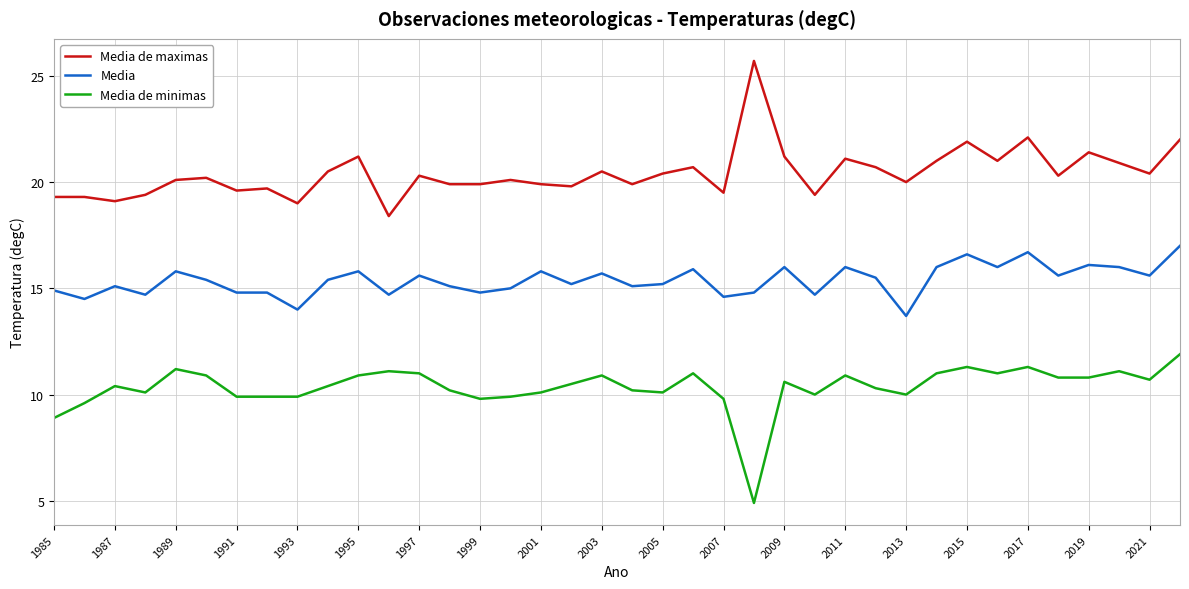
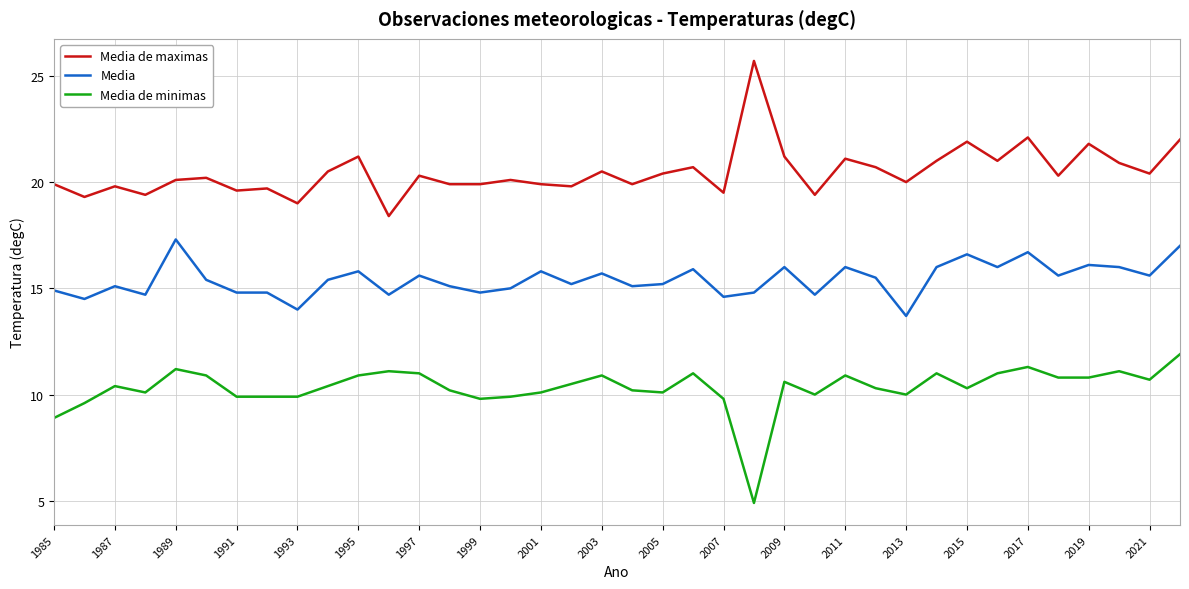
  {
    "Media de maximas": {
-     "1985": 19.3,
-     "1987": 19.1,
+     "1985": 19.9,
+     "1987": 19.8,
      "1989": 20.1,
      "1991": 19.6,
      "1993": 19.0,
      "1995": 21.2,
      "1997": 20.3,
      "1999": 19.9,
      "2001": 19.9,
      "2003": 20.5,
      "2005": 20.4,
      "2007": 19.5,
      "2009": 21.2,
      "2011": 21.1,
      "2013": 20.0,
      "2015": 21.9,
      "2017": 22.1,
-     "2019": 21.4,
+     "2019": 21.8,
      "2021": 20.4
    },
    "Media": {
      "1985": 14.9,
      "1987": 15.1,
-     "1989": 15.8,
+     "1989": 17.3,
      "1991": 14.8,
      "1993": 14.0,
      "1995": 15.8,
      "1997": 15.6,
      "1999": 14.8,
      "2001": 15.8,
      "2003": 15.7,
      "2005": 15.2,
      "2007": 14.6,
      "2009": 16.0,
      "2011": 16.0,
      "2013": 13.7,
      "2015": 16.6,
      "2017": 16.7,
      "2019": 16.1,
      "2021": 15.6
    },
    "Media de minimas": {
      "1985": 8.9,
      "1987": 10.4,
      "1989": 11.2,
      "1991": 9.9,
      "1993": 9.9,
      "1995": 10.9,
      "1997": 11.0,
      "1999": 9.8,
      "2001": 10.1,
      "2003": 10.9,
      "2005": 10.1,
      "2007": 9.8,
      "2009": 10.6,
      "2011": 10.9,
      "2013": 10.0,
-     "2015": 11.3,
+     "2015": 10.3,
      "2017": 11.3,
      "2019": 10.8,
      "2021": 10.7
    }
  }
